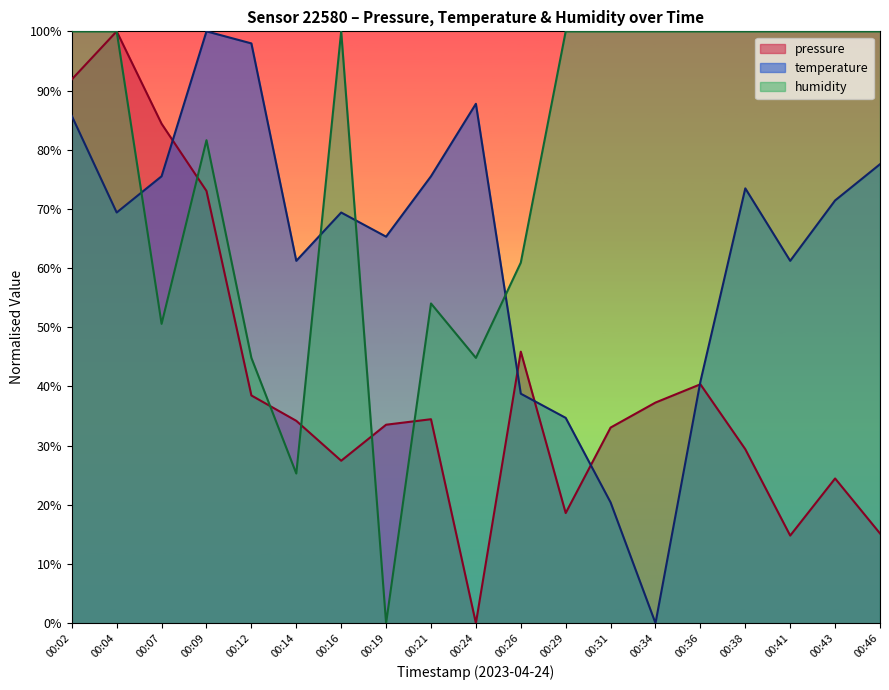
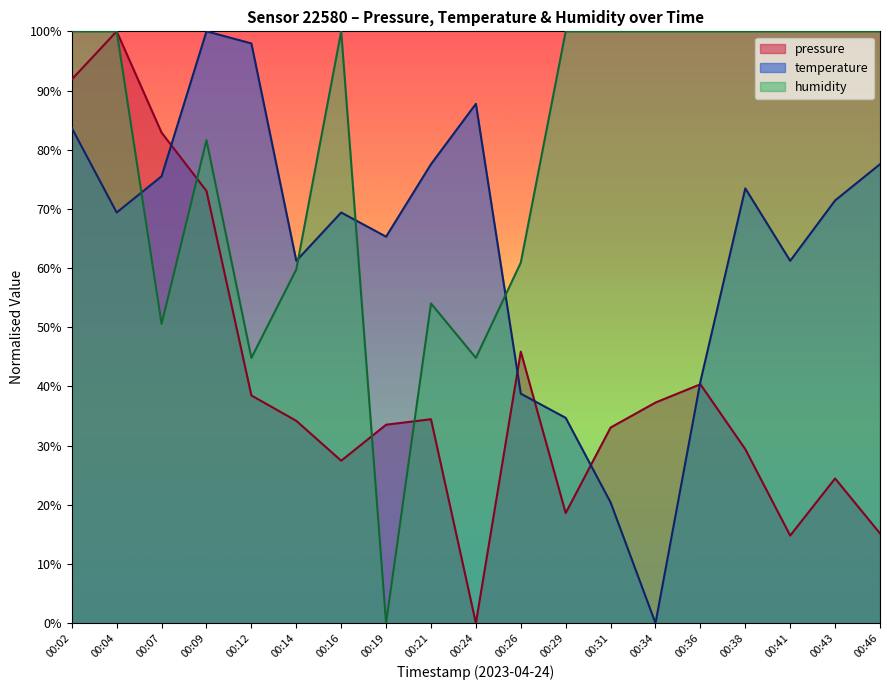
  {
    "pressure": {
      "00:02": "92%",
-     "00:07": "84%",
+     "00:07": "83%",
      "00:09": "73%",
      "00:12": "38%",
      "00:14": "34%",
      "00:16": "27%",
      "00:19": "34%",
      "00:21": "34%",
      "00:24": "0%",
      "00:26": "46%",
      "00:29": "19%",
      "00:31": "33%",
      "00:34": "37%",
      "00:36": "40%",
      "00:38": "29%",
      "00:41": "15%",
      "00:43": "24%",
      "00:46": "15%"
    },
    "temperature": {
-     "00:02": "86%",
+     "00:02": "84%",
      "00:04": "69%",
      "00:07": "76%",
      "00:09": "100%",
      "00:12": "98%",
      "00:14": "61%",
      "00:16": "69%",
      "00:19": "65%",
-     "00:21": "76%",
+     "00:21": "78%",
      "00:24": "88%",
      "00:26": "39%",
      "00:29": "35%",
      "00:31": "20%",
      "00:34": "0%",
      "00:36": "41%",
      "00:38": "73%",
      "00:41": "61%",
      "00:43": "71%",
      "00:46": "78%"
    },
    "humidity": {
      "00:02": "100%",
      "00:07": "51%",
      "00:09": "82%",
      "00:12": "45%",
-     "00:14": "25%",
+     "00:14": "60%",
      "00:16": "100%",
      "00:19": "0%",
      "00:21": "54%",
      "00:24": "45%",
      "00:26": "61%",
      "00:29": "100%",
      "00:31": "100%",
      "00:34": "100%",
      "00:36": "100%",
      "00:38": "100%",
      "00:41": "100%",
      "00:43": "100%",
      "00:46": "100%"
    }
  }
